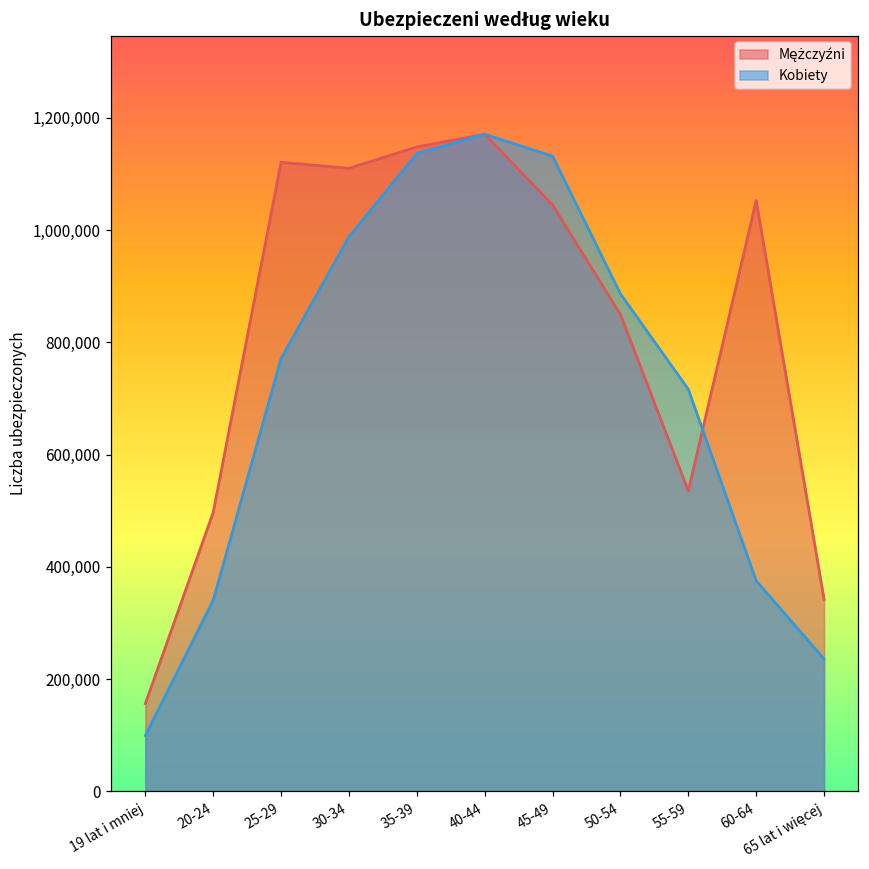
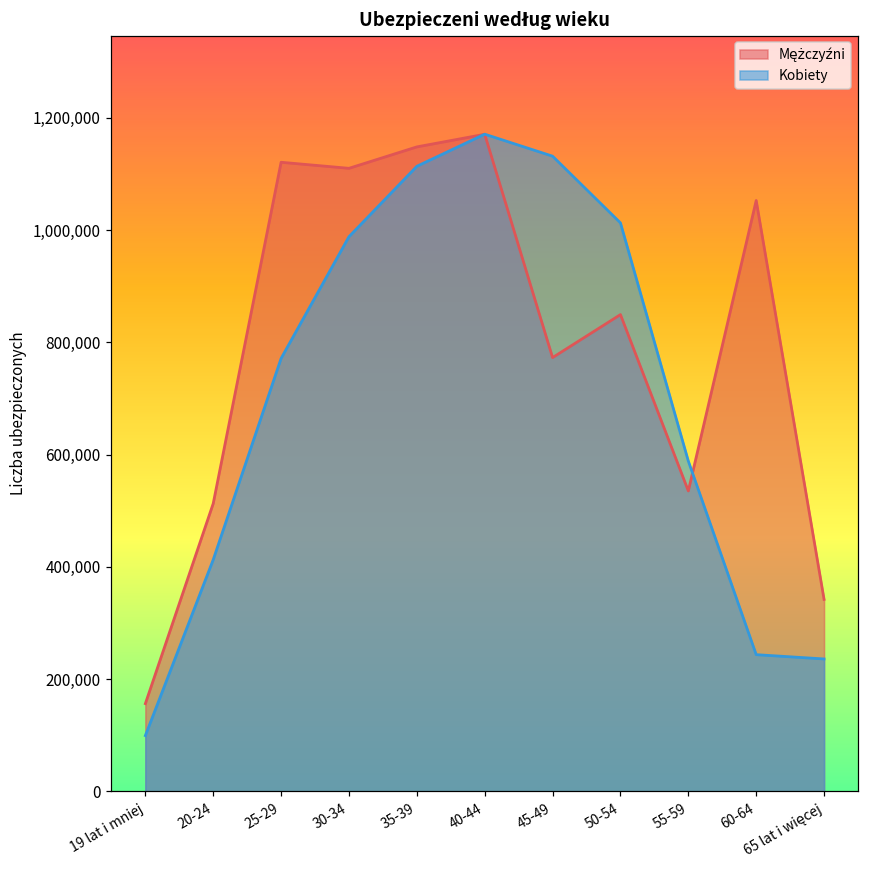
  {
    "Mężczyźni": {
      "19 lat i mniej": "160,000",
-     "20-24": "500,000",
+     "20-24": "510,000",
      "25-29": "1,120,000",
      "30-34": "1,110,000",
      "35-39": "1,150,000",
-     "45-49": "1,040,000",
+     "45-49": "770,000",
      "50-54": "850,000",
      "55-59": "540,000",
      "60-64": "1,050,000",
      "65 lat i więcej": "340,000"
    },
    "Kobiety": {
      "19 lat i mniej": "100,000",
-     "20-24": "340,000",
+     "20-24": "410,000",
      "25-29": "770,000",
      "30-34": "990,000",
-     "35-39": "1,140,000",
+     "35-39": "1,110,000",
      "45-49": "1,130,000",
-     "50-54": "890,000",
-     "55-59": "720,000",
-     "60-64": "380,000",
+     "50-54": "1,010,000",
+     "55-59": "590,000",
+     "60-64": "240,000",
      "65 lat i więcej": "240,000"
    }
  }
